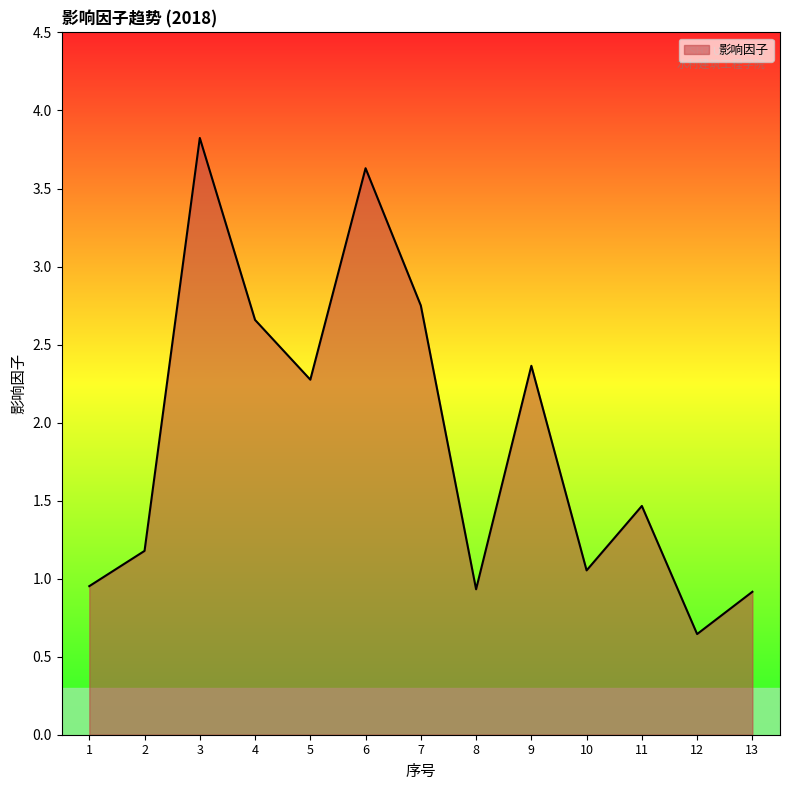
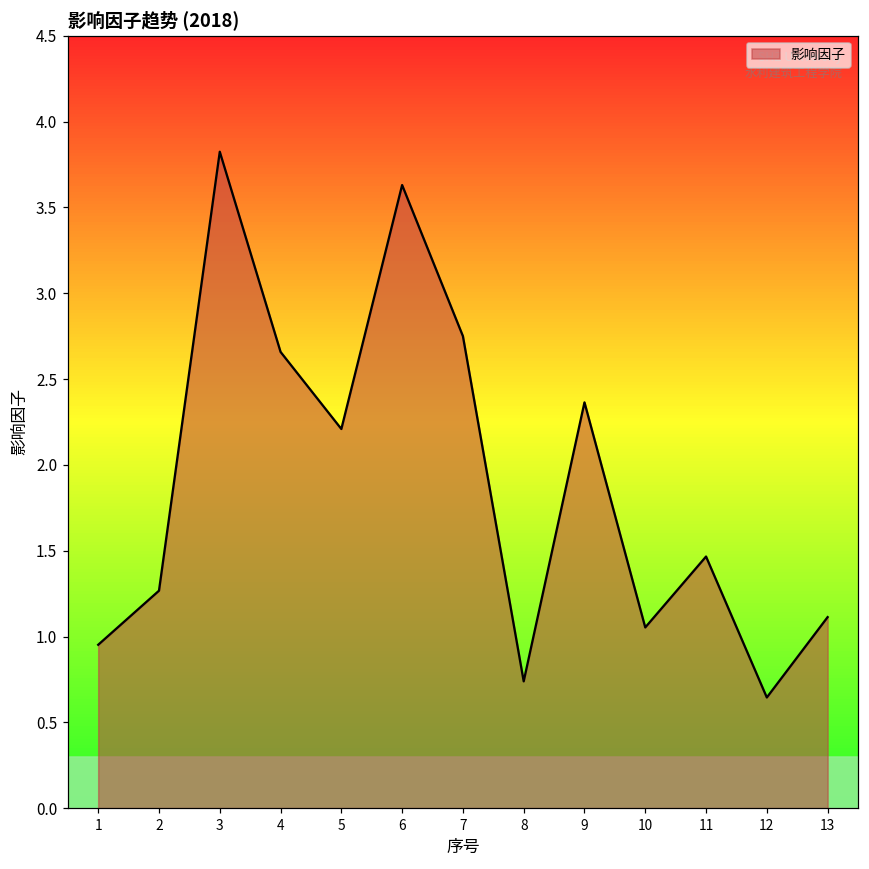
  {
    "1": 0.95,
-   "2": 1.18,
+   "2": 1.27,
    "3": 3.82,
    "4": 2.66,
-   "5": 2.28,
+   "5": 2.21,
    "6": 3.63,
    "7": 2.75,
-   "8": 0.93,
+   "8": 0.74,
    "9": 2.36,
    "10": 1.05,
    "11": 1.47,
    "12": 0.65,
-   "13": 0.92
+   "13": 1.11
  }
